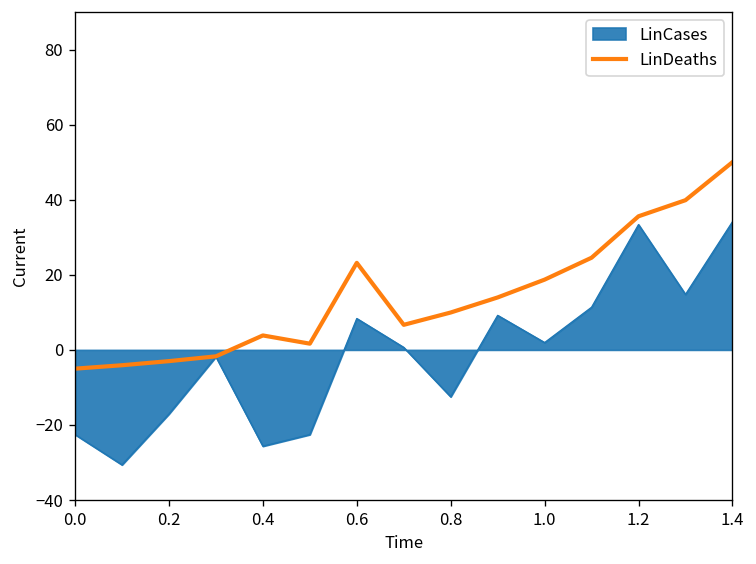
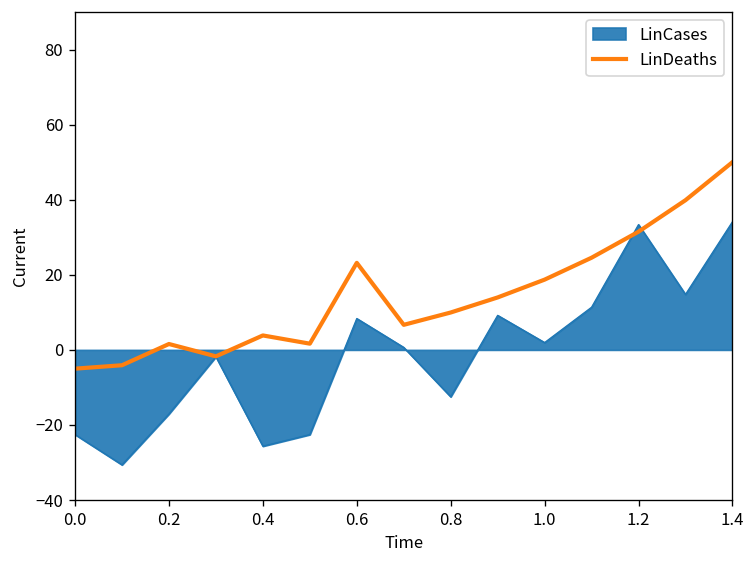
  {
    "LinDeaths": {
      "0.0": -5,
-     "0.2": -3,
+     "0.2": 2,
      "0.4": 4,
      "0.6": 23,
      "0.8": 10,
      "1.0": 19,
-     "1.2": 36,
+     "1.2": 31,
      "1.4": 50
    }
  }
